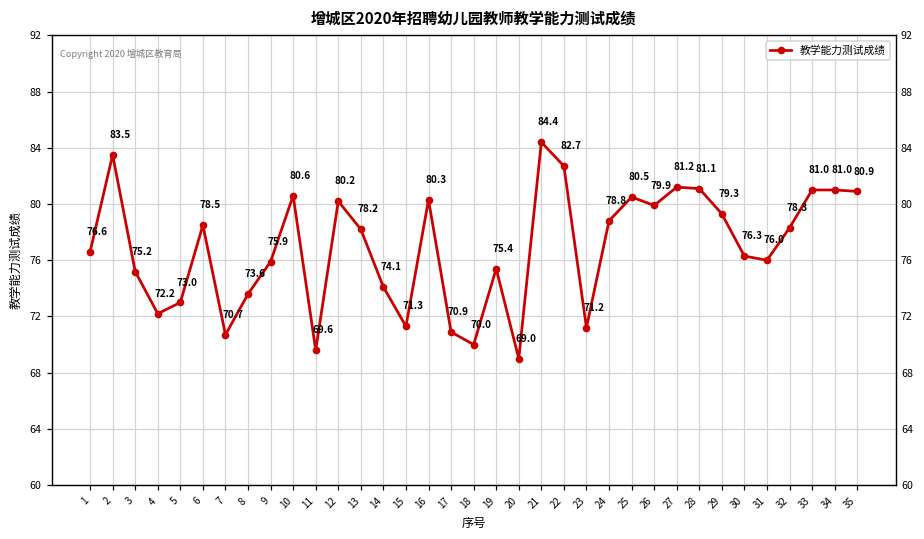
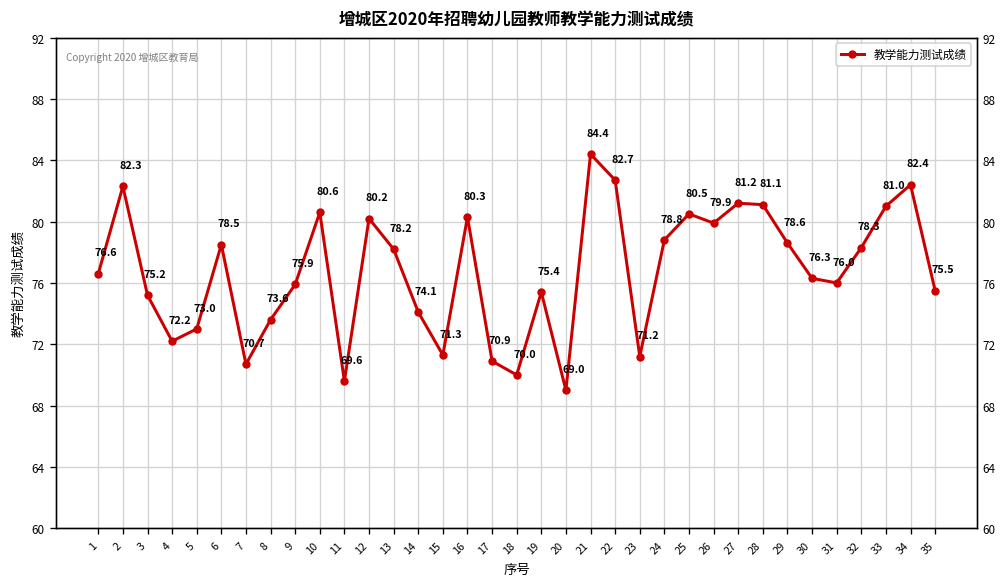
  {
    "1": 76.6,
-   "2": 83.5,
+   "2": 82.3,
    "3": 75.2,
    "4": 72.2,
    "5": 73.0,
    "6": 78.5,
    "7": 70.7,
    "8": 73.6,
    "9": 75.9,
    "10": 80.6,
    "11": 69.6,
    "12": 80.2,
    "13": 78.2,
    "14": 74.1,
    "15": 71.3,
    "16": 80.3,
    "17": 70.9,
    "18": 70.0,
    "19": 75.4,
    "20": 69.0,
    "21": 84.4,
    "22": 82.7,
    "23": 71.2,
    "24": 78.8,
    "25": 80.5,
    "26": 79.9,
    "27": 81.2,
    "28": 81.1,
-   "29": 79.3,
+   "29": 78.6,
    "30": 76.3,
    "31": 76.0,
    "32": 78.3,
    "33": 81.0,
-   "34": 81.0,
-   "35": 80.9
+   "34": 82.4,
+   "35": 75.5
  }
